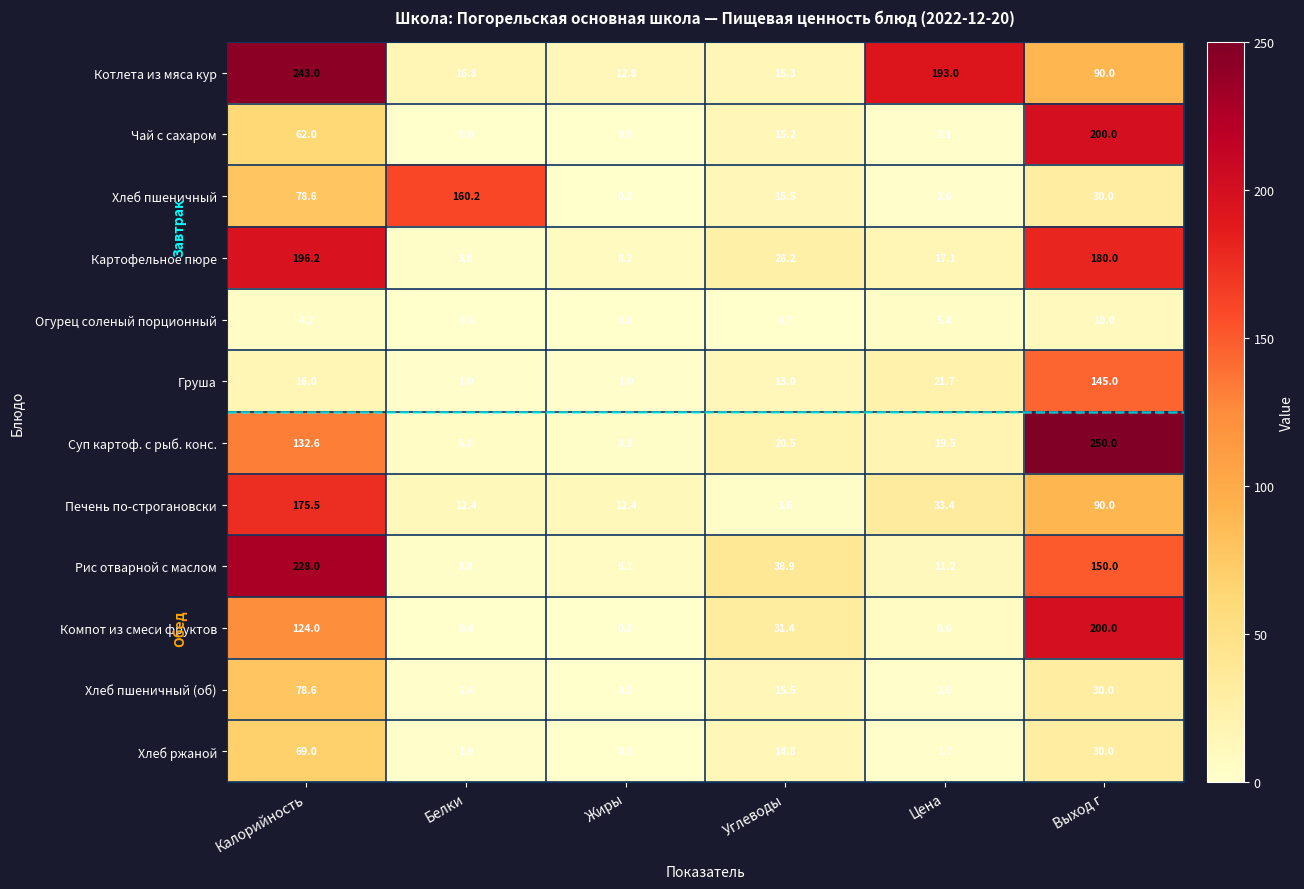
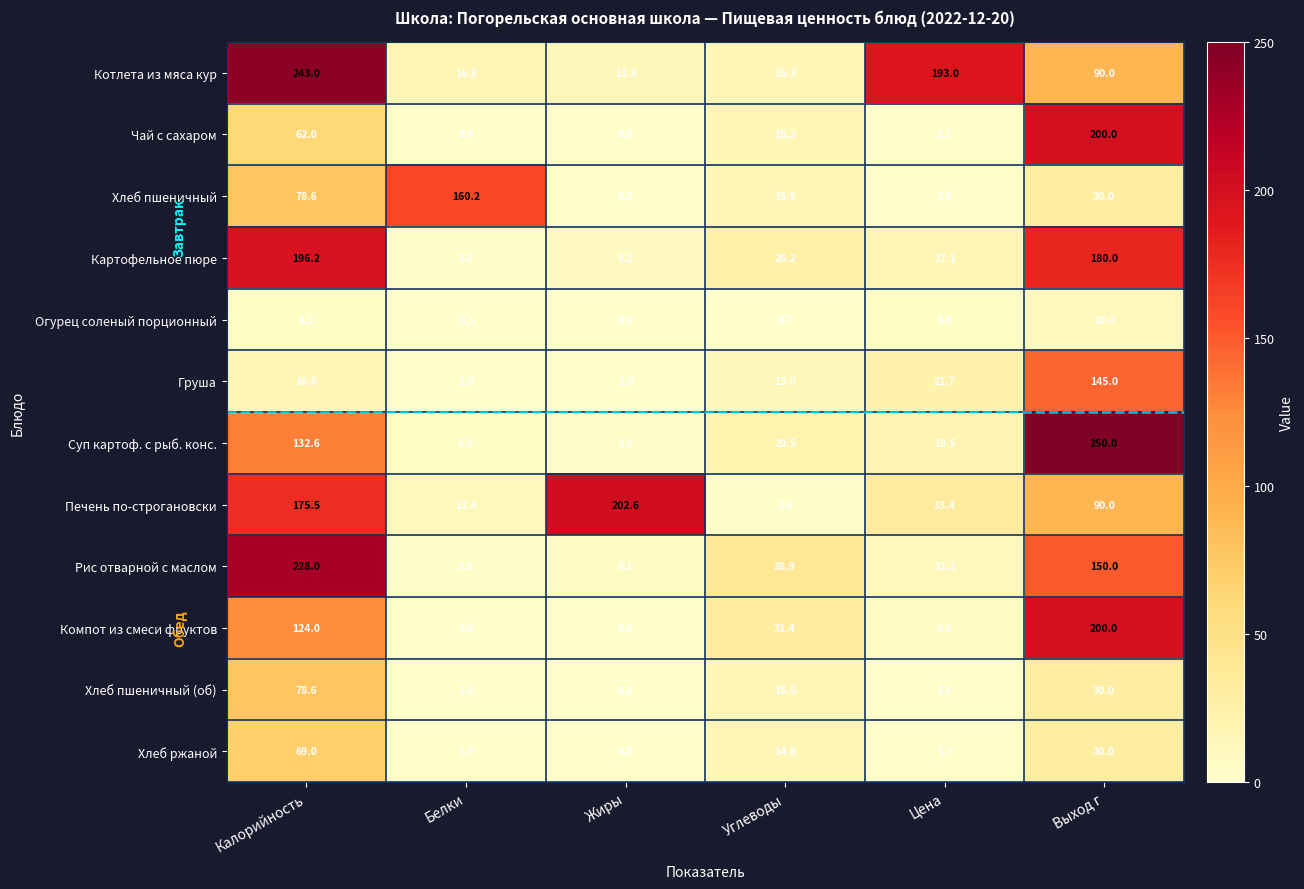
  {
    "Котлета из мяса кур": {
      "Калорийность": 243.0,
      "Белки": 16.8,
      "Жиры": 12.8,
      "Углеводы": 15.3,
      "Цена": 193.0,
      "Выход г": 90.0
    },
    "Чай с сахаром": {
      "Калорийность": 62.0,
      "Белки": 0.0,
      "Жиры": 0.0,
      "Углеводы": 15.2,
      "Цена": 2.1,
      "Выход г": 200.0
    },
    "Хлеб пшеничный": {
      "Калорийность": 78.6,
      "Белки": 160.2,
      "Жиры": 0.3,
      "Углеводы": 15.5,
      "Цена": 2.6,
      "Выход г": 30.0
    },
    "Картофельное пюре": {
      "Калорийность": 196.2,
      "Белки": 3.8,
      "Жиры": 8.2,
      "Углеводы": 26.2,
      "Цена": 17.1,
      "Выход г": 180.0
    },
    "Огурец соленый порционный": {
      "Калорийность": 4.2,
      "Белки": 0.3,
      "Жиры": 0.0,
      "Углеводы": 0.7,
      "Цена": 5.4,
      "Выход г": 10.0
    },
    "Груша": {
      "Калорийность": 16.0,
      "Белки": 1.0,
      "Жиры": 1.0,
      "Углеводы": 13.0,
      "Цена": 21.7,
      "Выход г": 145.0
    },
    "Суп картоф. с рыб. конс.": {
      "Калорийность": 132.6,
      "Белки": 5.0,
      "Жиры": 3.3,
      "Углеводы": 20.5,
      "Цена": 19.5,
      "Выход г": 250.0
    },
    "Печень по-строгановски": {
      "Калорийность": 175.5,
      "Белки": 12.4,
-     "Жиры": 12.4,
+     "Жиры": 202.6,
      "Углеводы": 3.6,
      "Цена": 33.4,
      "Выход г": 90.0
    },
    "Рис отварной с маслом": {
      "Калорийность": 228.0,
      "Белки": 3.8,
      "Жиры": 6.1,
      "Углеводы": 38.9,
      "Цена": 11.2,
      "Выход г": 150.0
    },
    "Компот из смеси фруктов": {
      "Калорийность": 124.0,
      "Белки": 0.6,
      "Жиры": 0.0,
      "Углеводы": 31.4,
      "Цена": 6.6,
      "Выход г": 200.0
    },
    "Хлеб пшеничный (об)": {
      "Калорийность": 78.6,
      "Белки": 2.4,
      "Жиры": 0.3,
      "Углеводы": 15.5,
      "Цена": 2.6,
      "Выход г": 30.0
    },
    "Хлеб ржаной": {
      "Калорийность": 69.0,
      "Белки": 1.9,
      "Жиры": 0.3,
      "Углеводы": 14.8,
      "Цена": 1.7,
      "Выход г": 30.0
    }
  }
